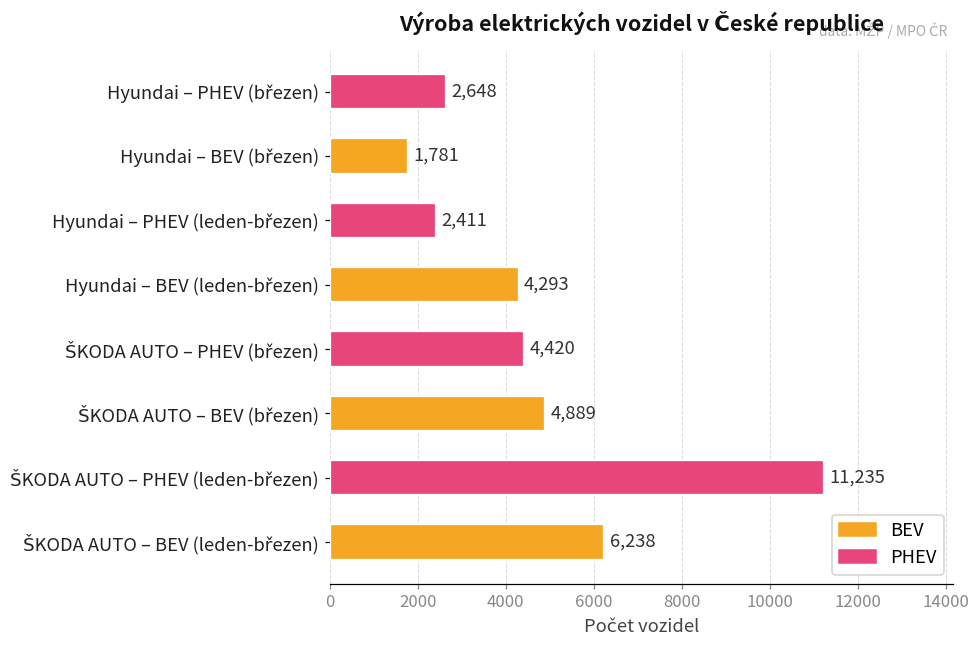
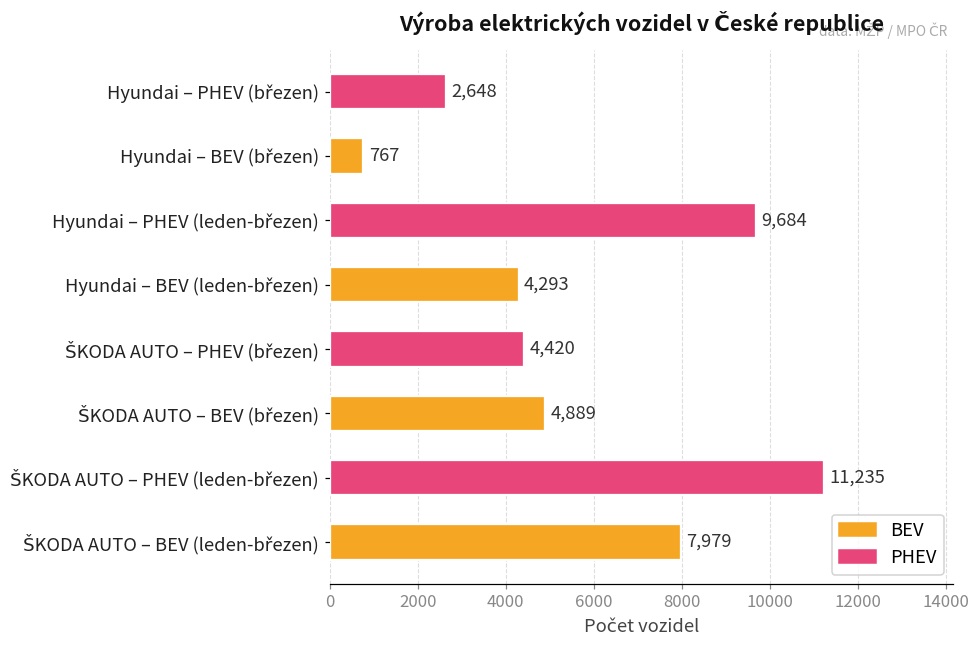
  {
    "Hyundai – PHEV (březen)": "2,648",
-   "Hyundai – BEV (březen)": "1,781",
-   "Hyundai – PHEV (leden-březen)": "2,411",
+   "Hyundai – BEV (březen)": "767",
+   "Hyundai – PHEV (leden-březen)": "9,684",
    "Hyundai – BEV (leden-březen)": "4,293",
    "ŠKODA AUTO – PHEV (březen)": "4,420",
    "ŠKODA AUTO – BEV (březen)": "4,889",
    "ŠKODA AUTO – PHEV (leden-březen)": "11,235",
-   "ŠKODA AUTO – BEV (leden-březen)": "6,238"
+   "ŠKODA AUTO – BEV (leden-březen)": "7,979"
  }
